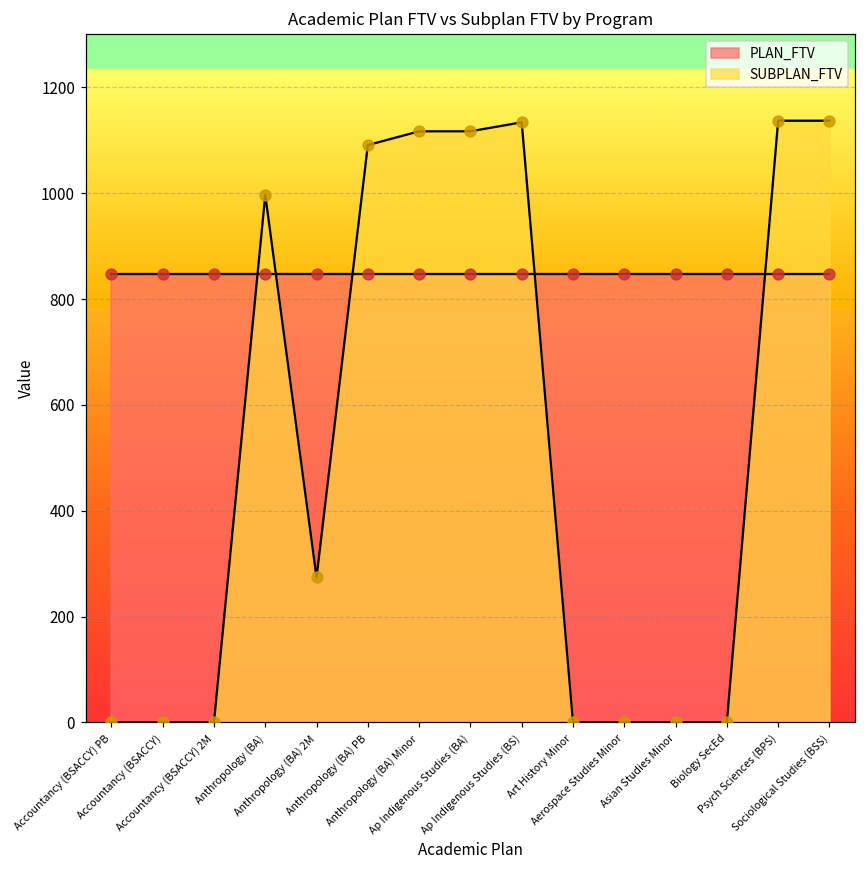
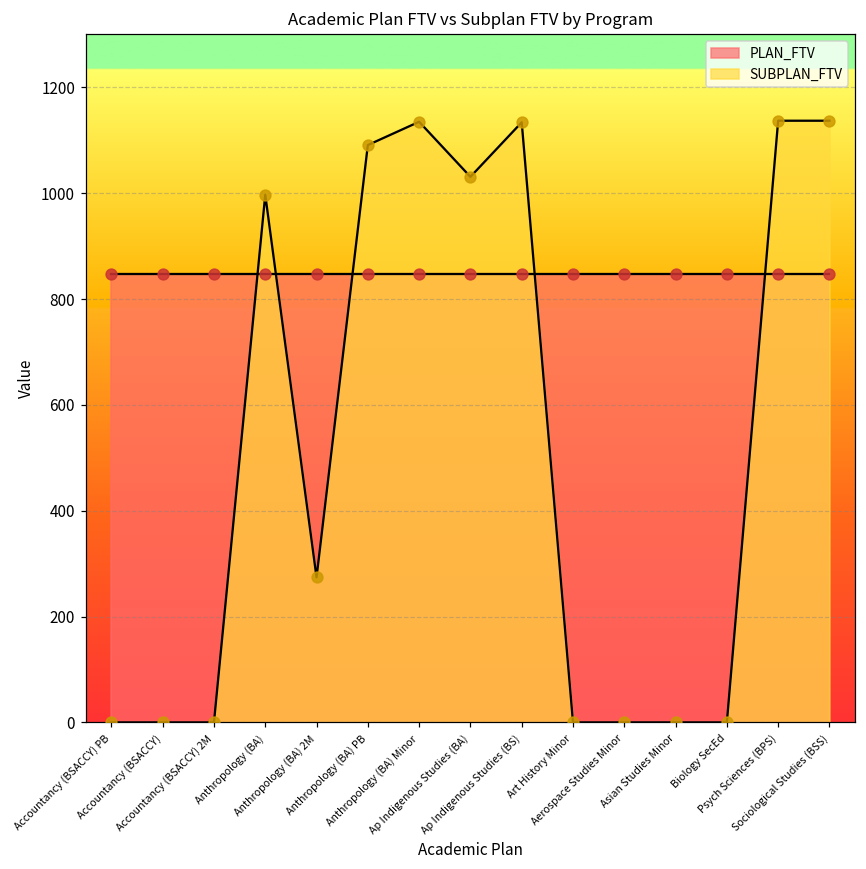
  {
    "PLAN_FTV": {
      "Accountancy (BSACCY) PB": 850,
      "Accountancy (BSACCY)": 850,
      "Accountancy (BSACCY) 2M": 850,
      "Anthropology (BA)": 850,
      "Anthropology (BA) 2M": 850,
      "Anthropology (BA) PB": 850,
      "Anthropology (BA) Minor": 850,
      "Ap Indigenous Studies (BA)": 850,
      "Ap Indigenous Studies (BS)": 850,
      "Art History Minor": 850,
      "Aerospace Studies Minor": 850,
      "Asian Studies Minor": 850,
      "Biology SecEd": 850,
      "Psych Sciences (BPS)": 850,
      "Sociological Studies (BSS)": 850
    },
    "SUBPLAN_FTV": {
      "Accountancy (BSACCY) PB": 0,
      "Accountancy (BSACCY)": 0,
      "Accountancy (BSACCY) 2M": 0,
      "Anthropology (BA)": 1000,
      "Anthropology (BA) 2M": 270,
      "Anthropology (BA) PB": 1090,
-     "Anthropology (BA) Minor": 1120,
-     "Ap Indigenous Studies (BA)": 1120,
+     "Anthropology (BA) Minor": 1140,
+     "Ap Indigenous Studies (BA)": 1030,
      "Ap Indigenous Studies (BS)": 1130,
      "Art History Minor": 0,
      "Aerospace Studies Minor": 0,
      "Asian Studies Minor": 0,
      "Biology SecEd": 0,
      "Psych Sciences (BPS)": 1140,
      "Sociological Studies (BSS)": 1140
    }
  }
